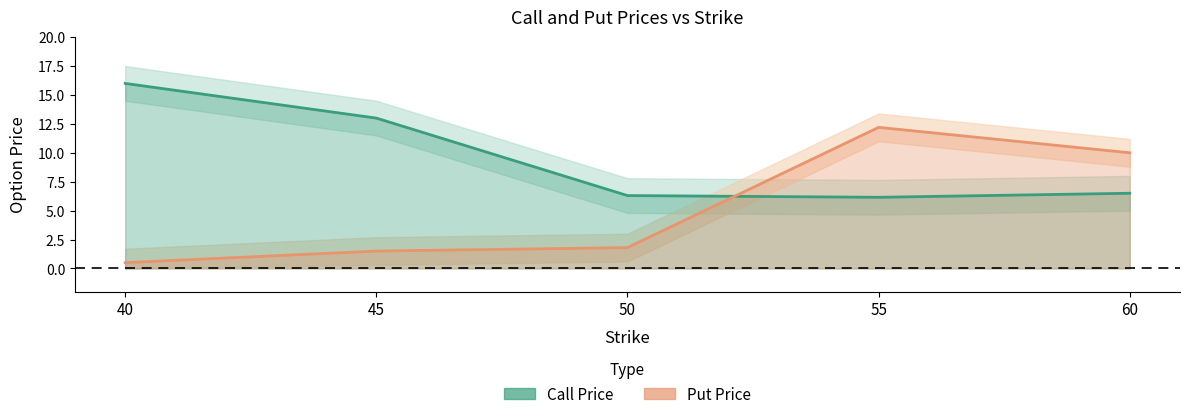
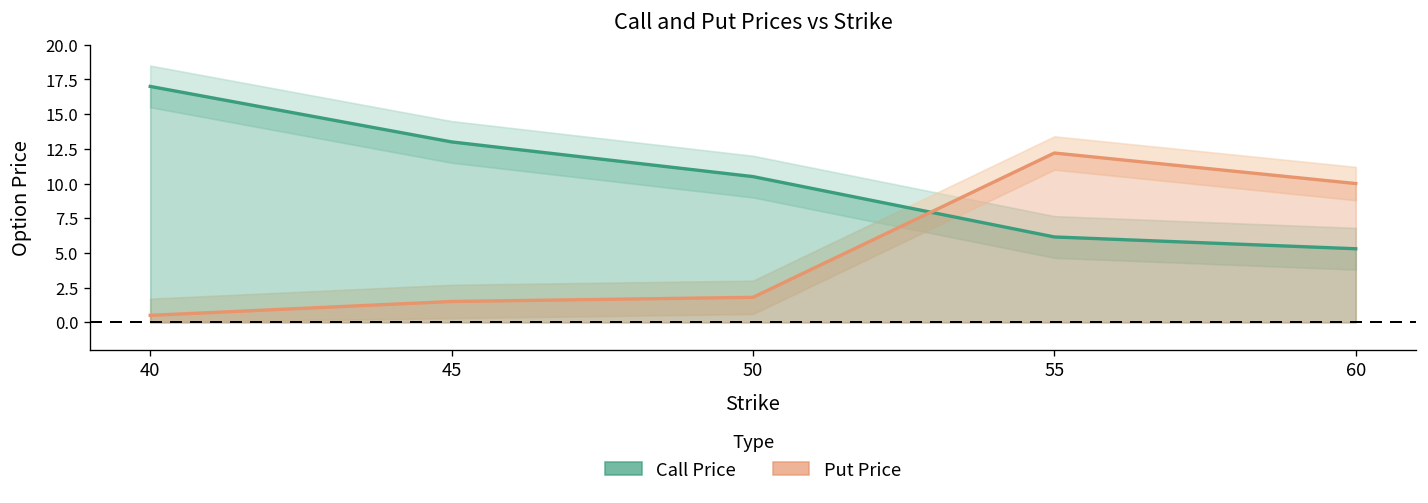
  {
    "Call Price": {
-     "40": 16,
+     "40": 17,
      "45": 13.0,
-     "50": 6.3,
+     "50": 10.5,
      "55": 6.2,
-     "60": 6.5
+     "60": 5.3
    },
    "Put Price": {
      "40": 0.5,
      "45": 1.5,
      "50": 1.8,
      "55": 12.2,
      "60": 10.0
    }
  }
